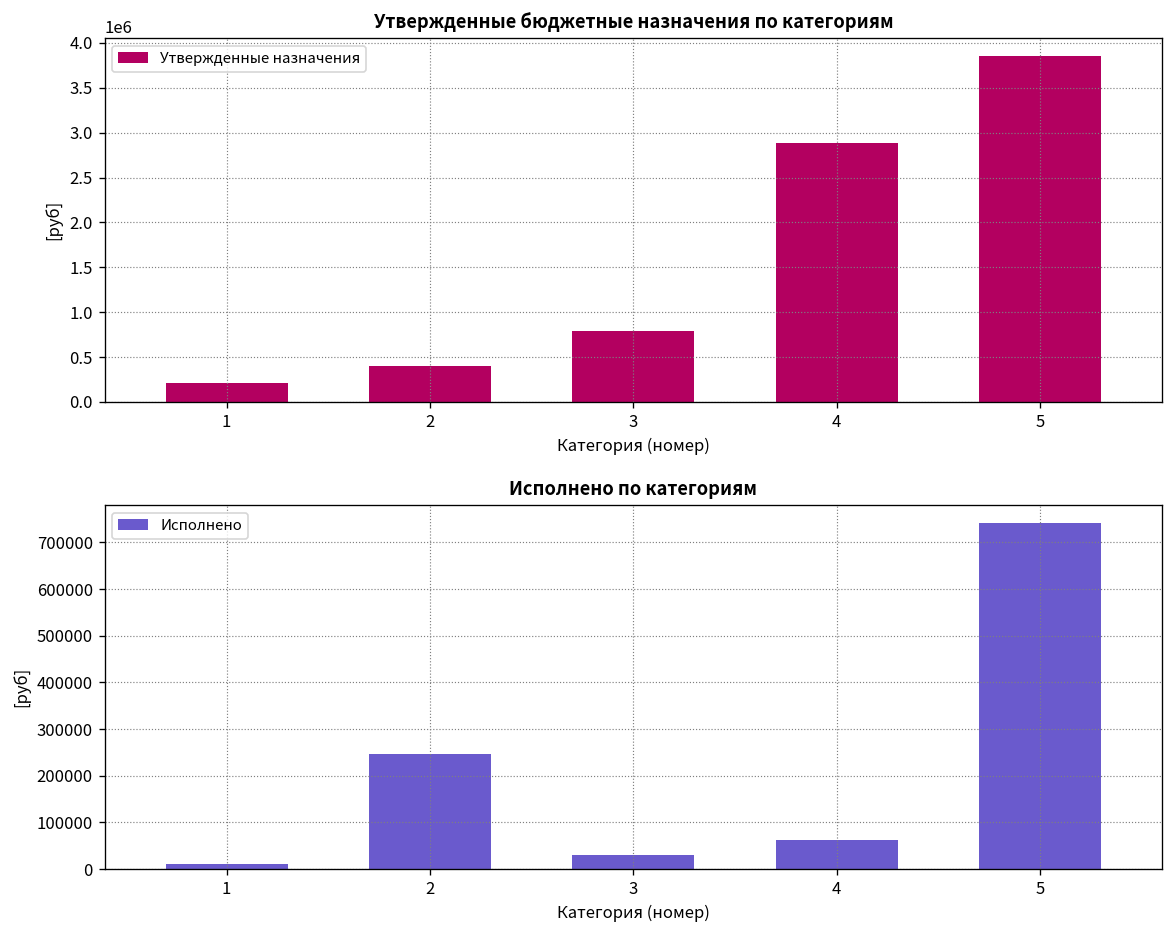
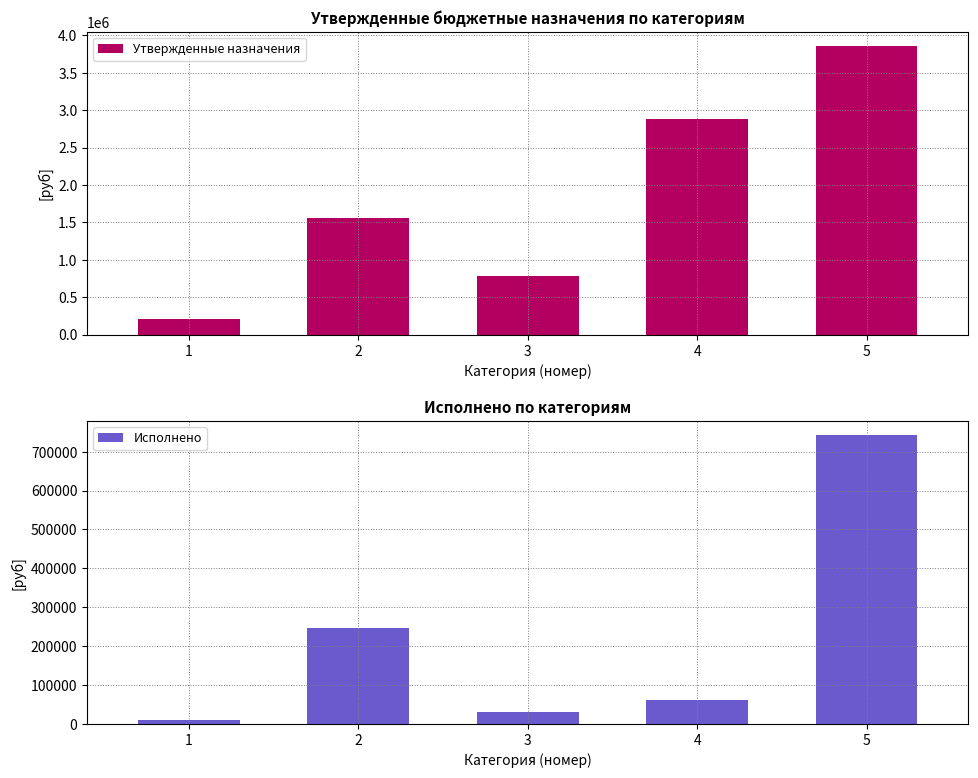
  {
    "Утвержденные бюджетные назначения по категориям": {
      "1": 200000,
-     "2": 400000,
+     "2": 1600000,
      "3": 800000,
      "4": 2900000,
      "5": 3900000
    },
    "Исполнено по категориям": {
      "1": 10000,
      "2": 250000,
      "3": 30000,
      "4": 60000,
      "5": 740000
    }
  }
